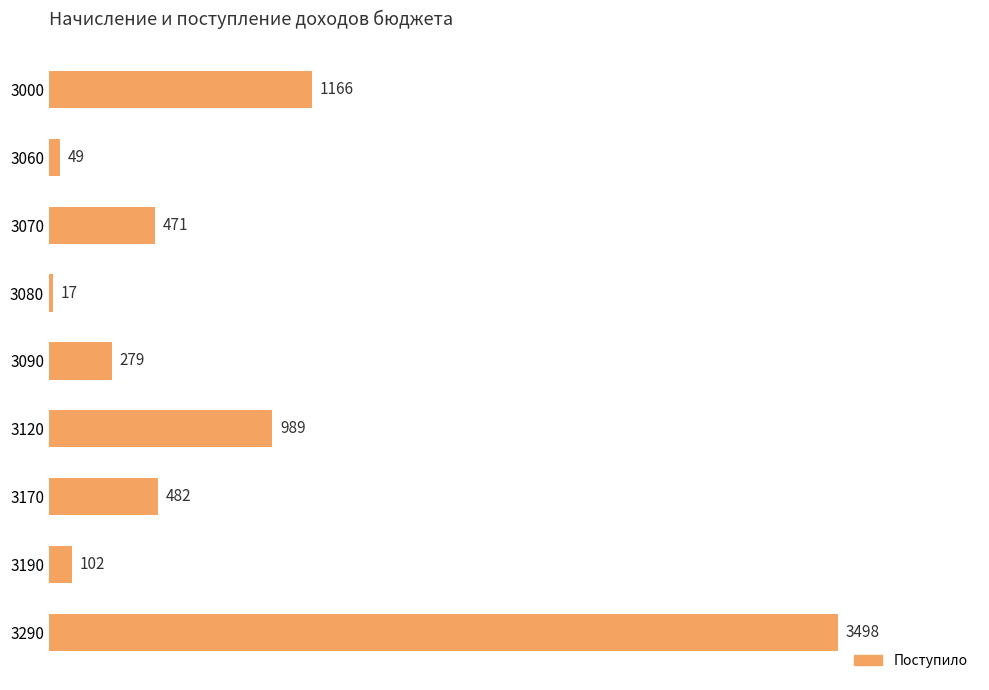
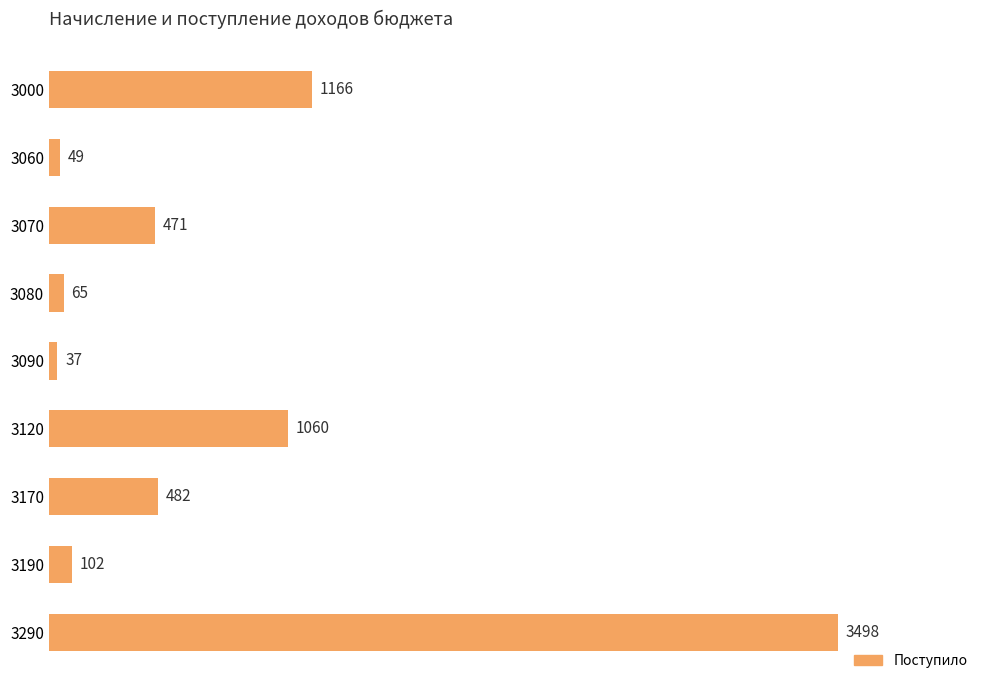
  {
    "3000": 1166,
    "3060": 49,
    "3070": 471,
-   "3080": 17,
-   "3090": 279,
-   "3120": 989,
+   "3080": 65,
+   "3090": 37,
+   "3120": 1060,
    "3170": 482,
    "3190": 102,
    "3290": 3498
  }
